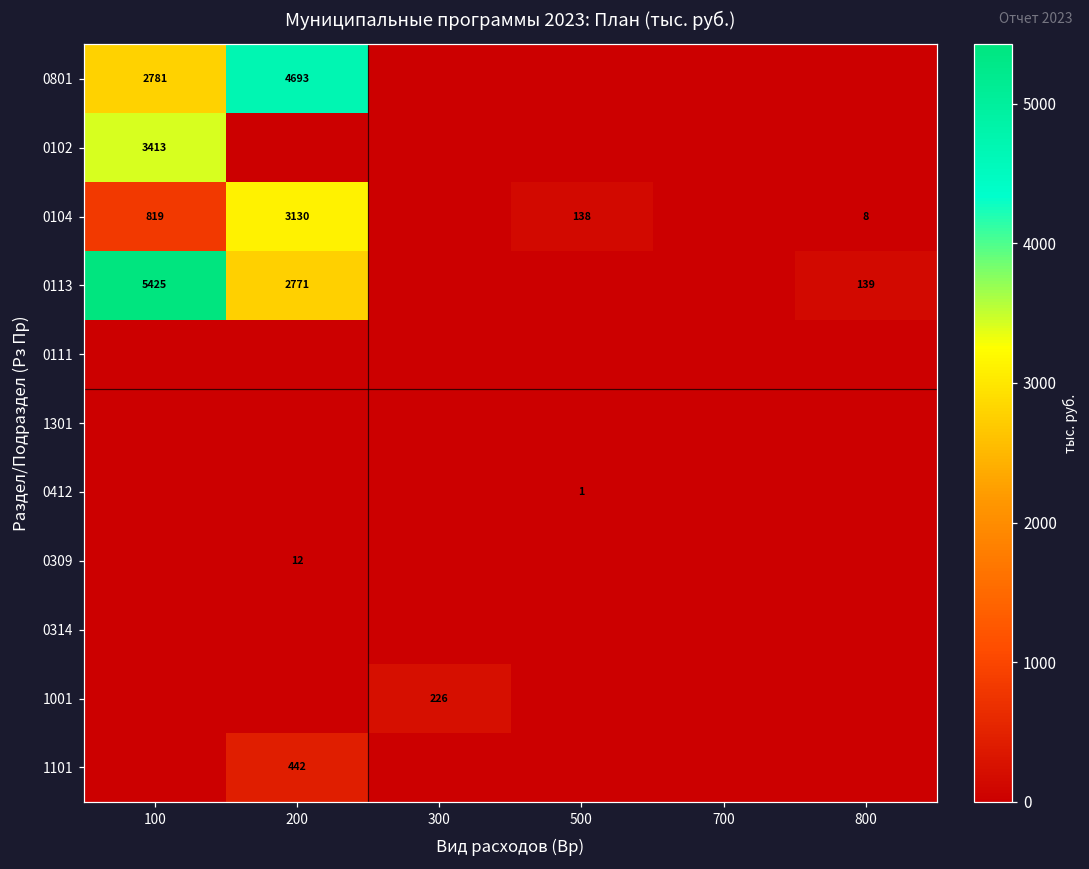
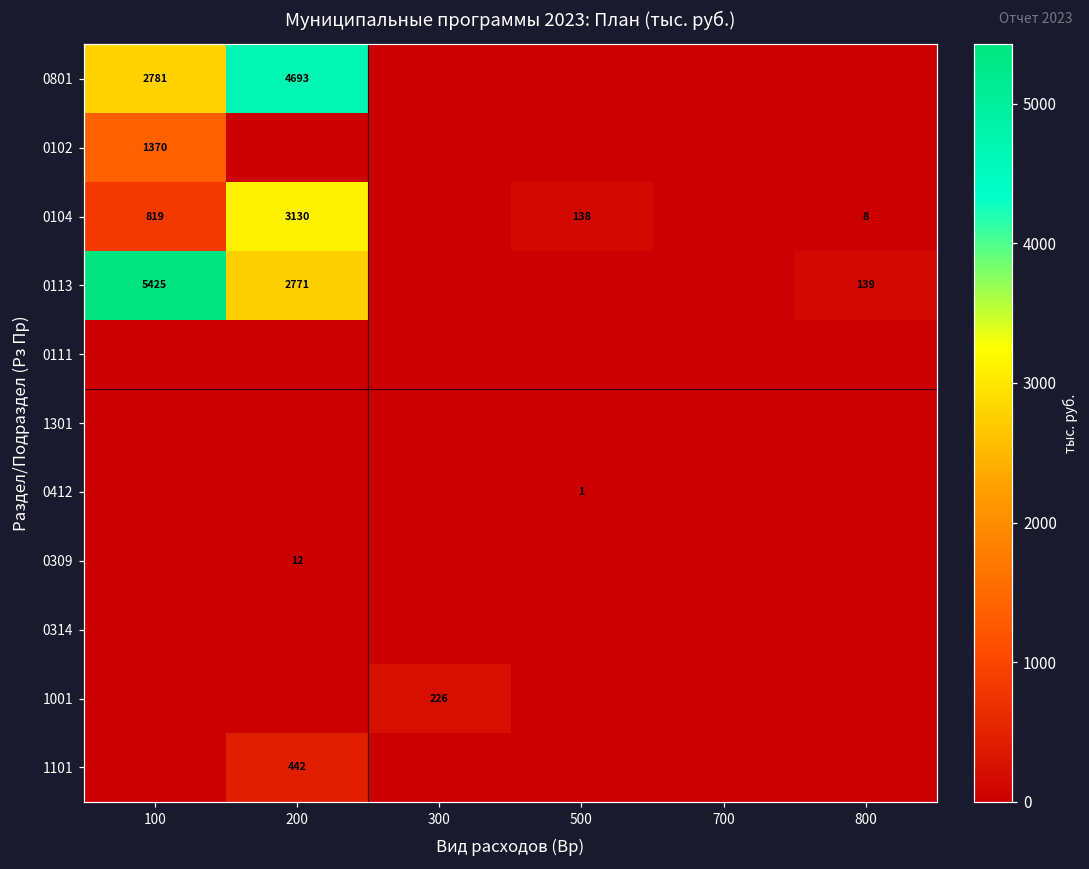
  {
    "0801": {
      "100": 2781,
      "200": 4693
    },
    "0102": {
-     "100": 3413
+     "100": 1370
    },
    "0104": {
      "100": 819,
      "200": 3130,
      "500": 138,
      "800": 8
    },
    "0113": {
      "100": 5425,
      "200": 2771,
      "800": 139
    },
    "0412": {
      "500": 1
    },
    "0309": {
      "200": 12
    },
    "1001": {
      "300": 226
    },
    "1101": {
      "200": 442
    }
  }
